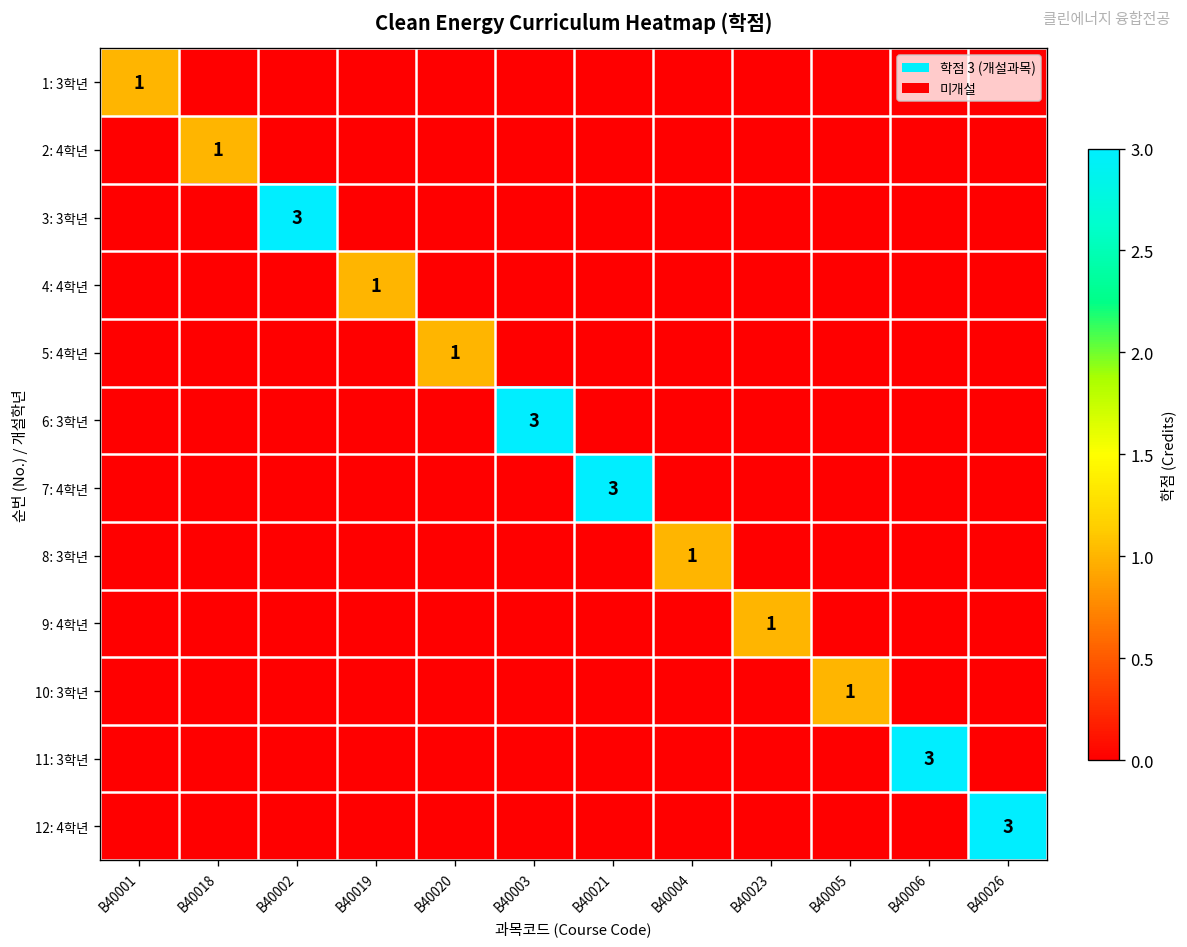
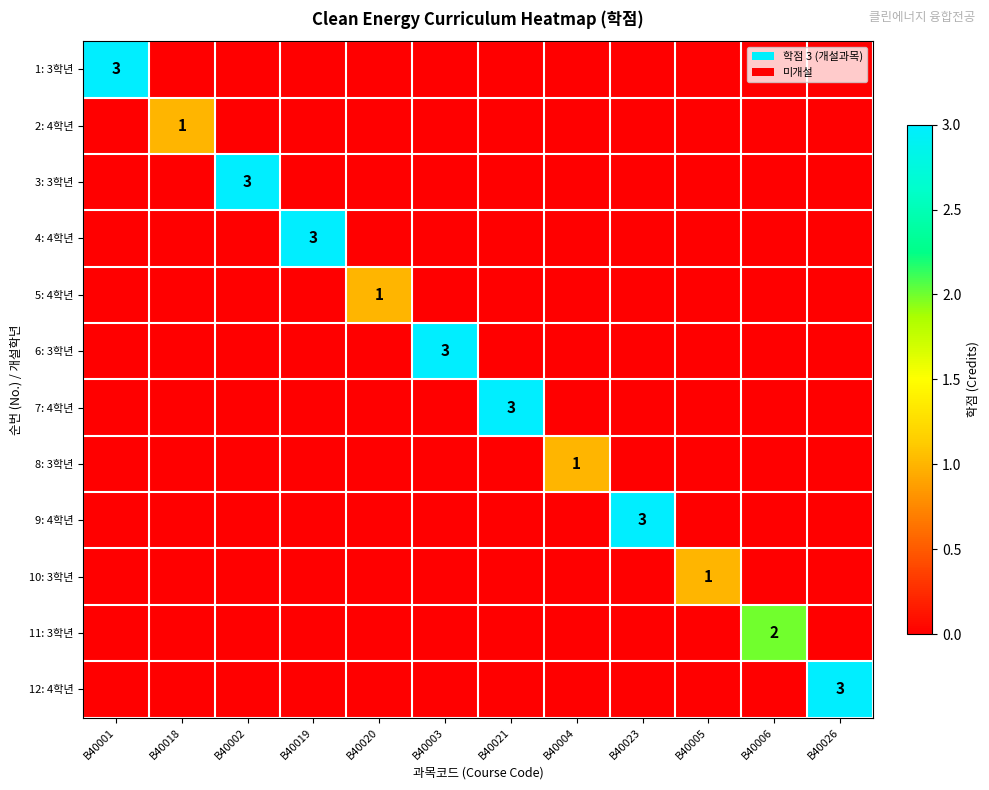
  {
    "1: 3학년": {
-     "B40001": 1
+     "B40001": 3
    },
    "2: 4학년": {
      "B40018": 1
    },
    "3: 3학년": {
      "B40002": 3
    },
    "4: 4학년": {
-     "B40019": 1
+     "B40019": 3
    },
    "5: 4학년": {
      "B40020": 1
    },
    "6: 3학년": {
      "B40003": 3
    },
    "7: 4학년": {
      "B40021": 3
    },
    "8: 3학년": {
      "B40004": 1
    },
    "9: 4학년": {
-     "B40023": 1
+     "B40023": 3
    },
    "10: 3학년": {
      "B40005": 1
    },
    "11: 3학년": {
-     "B40006": 3
+     "B40006": 2
    },
    "12: 4학년": {
      "B40026": 3
    }
  }
